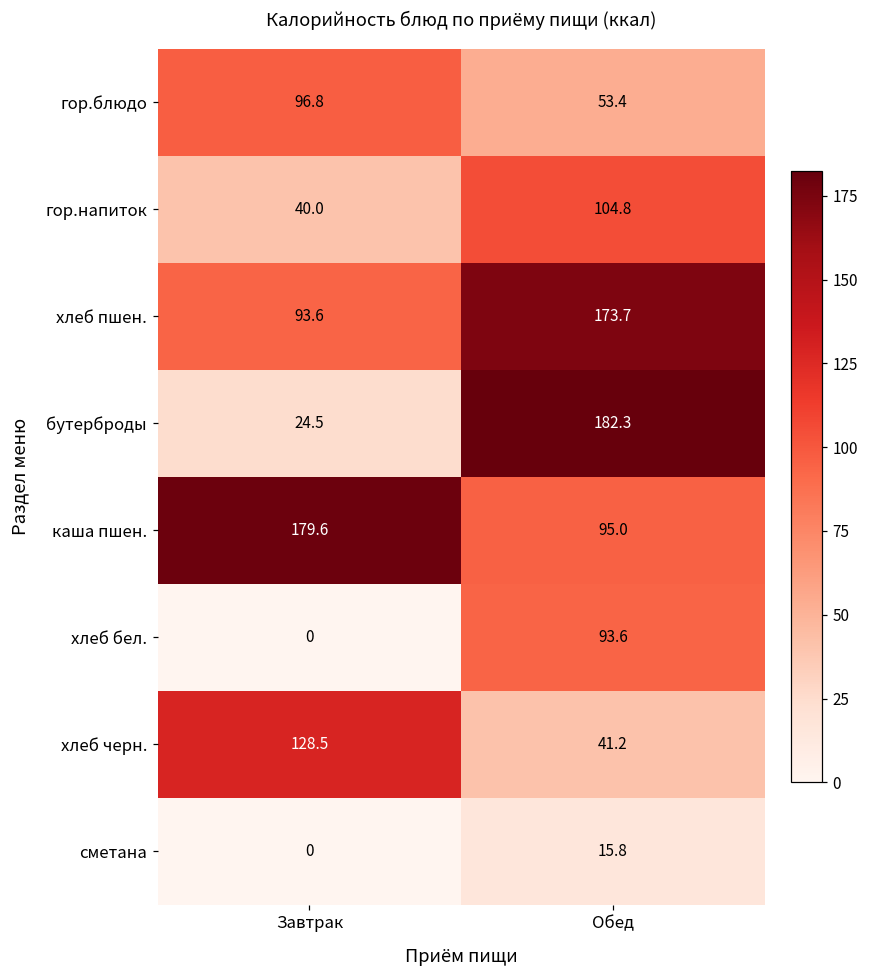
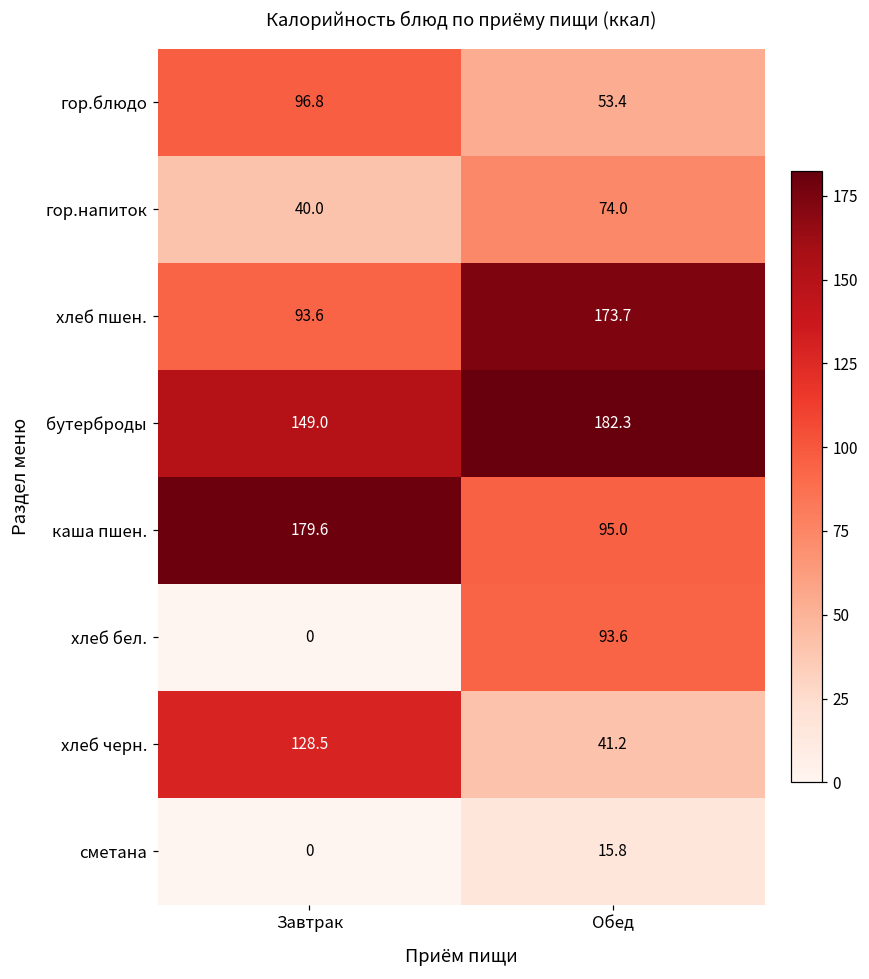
  {
    "гор.блюдо": {
      "Завтрак": 96.8,
      "Обед": 53.4
    },
    "гор.напиток": {
      "Завтрак": 40.0,
-     "Обед": 104.8
+     "Обед": 74.0
    },
    "хлеб пшен.": {
      "Завтрак": 93.6,
      "Обед": 173.7
    },
    "бутерброды": {
-     "Завтрак": 24.5,
+     "Завтрак": 149.0,
      "Обед": 182.3
    },
    "каша пшен.": {
      "Завтрак": 179.6,
      "Обед": 95.0
    },
    "хлеб бел.": {
      "Завтрак": 0,
      "Обед": 93.6
    },
    "хлеб черн.": {
      "Завтрак": 128.5,
      "Обед": 41.2
    },
    "сметана": {
      "Завтрак": 0,
      "Обед": 15.8
    }
  }
